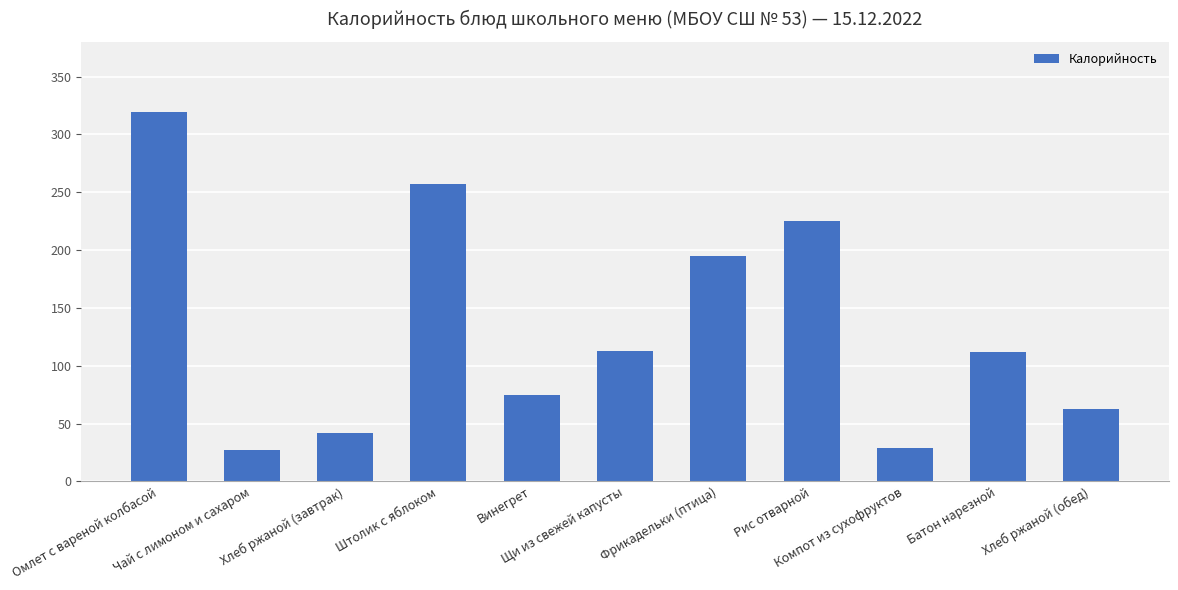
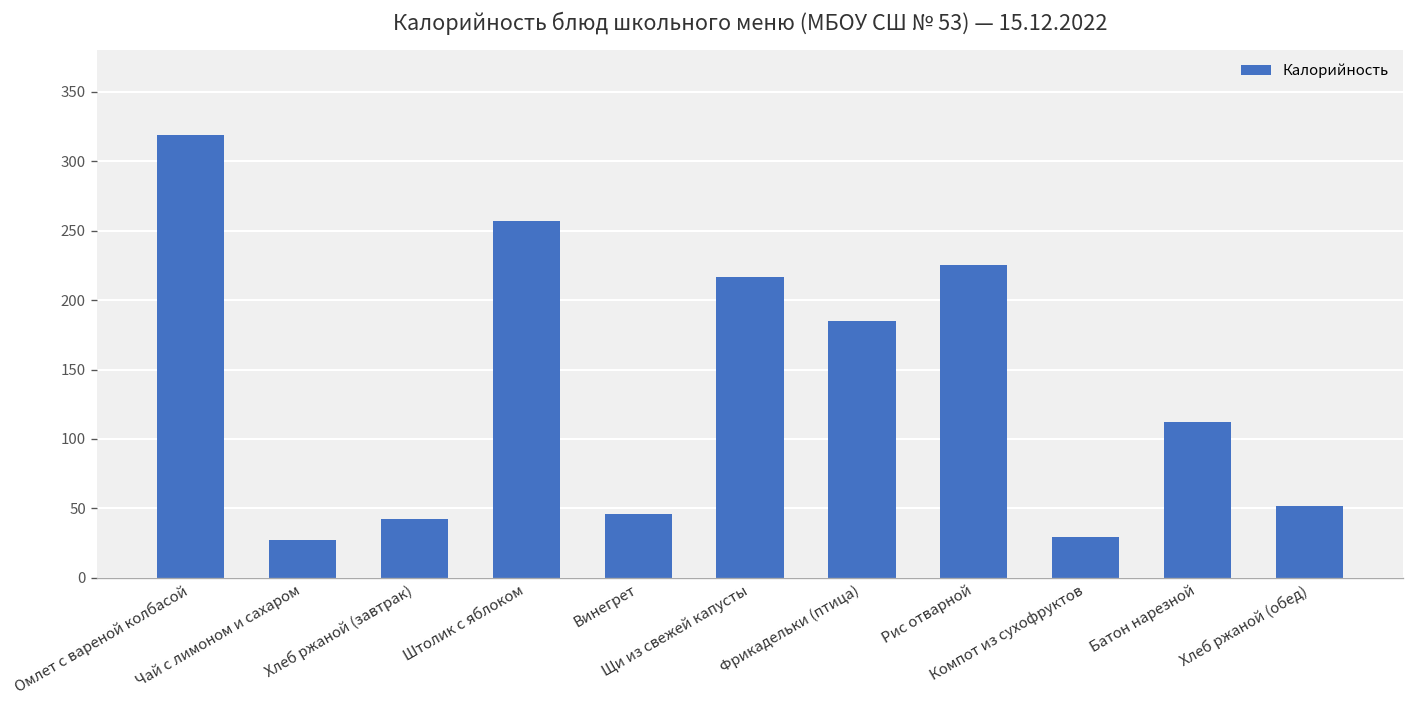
  {
    "Омлет с вареной колбасой": 319,
    "Чай с лимоном и сахаром": 27,
    "Хлеб ржаной (завтрак)": 42,
    "Штолик с яблоком": 257,
-   "Винегрет": 75,
-   "Щи из свежей капусты": 113,
-   "Фрикадельки (птица)": 195,
+   "Винегрет": 46,
+   "Щи из свежей капусты": 217,
+   "Фрикадельки (птица)": 185,
    "Рис отварной": 225,
    "Компот из сухофруктов": 29,
    "Батон нарезной": 112,
-   "Хлеб ржаной (обед)": 63
+   "Хлеб ржаной (обед)": 52
  }
